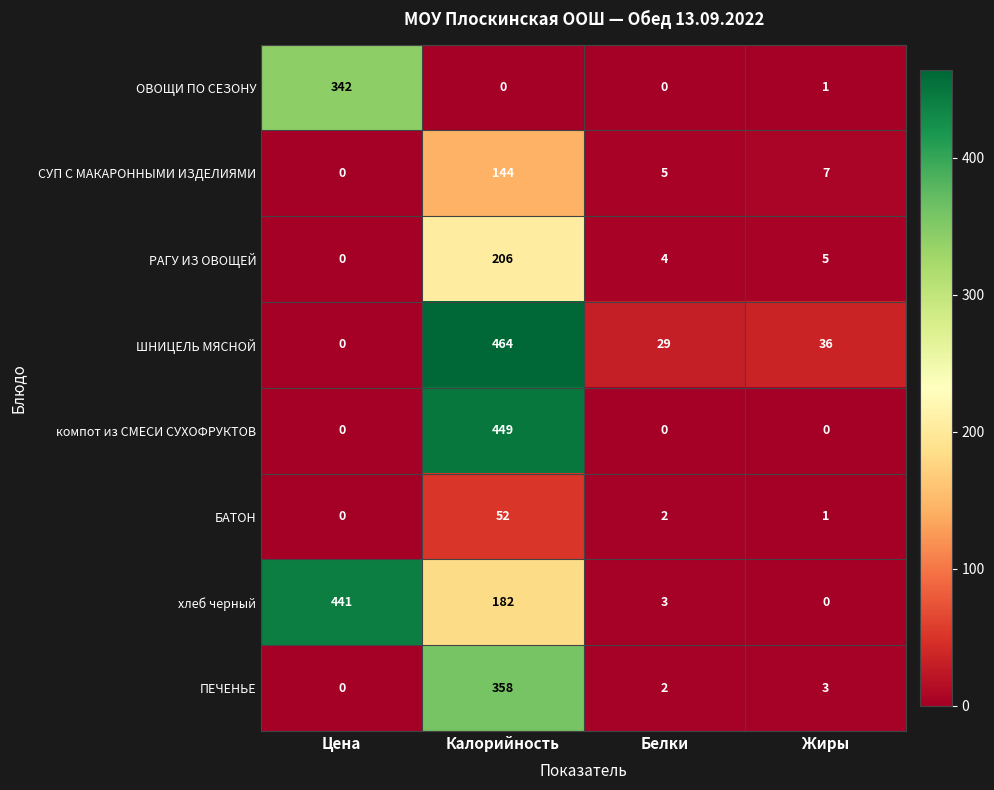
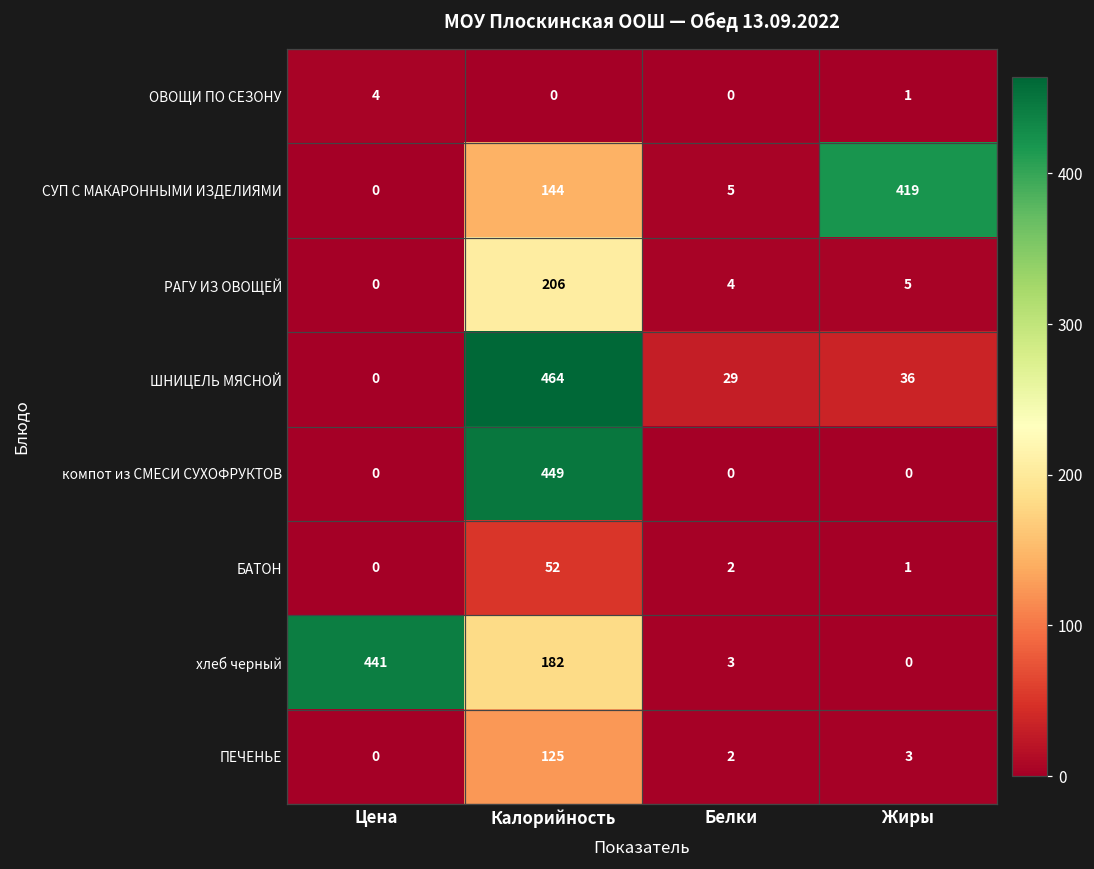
  {
    "ОВОЩИ ПО СЕЗОНУ": {
-     "Цена": 342,
+     "Цена": 4,
      "Калорийность": 0,
      "Белки": 0,
      "Жиры": 1
    },
    "СУП С МАКАРОННЫМИ ИЗДЕЛИЯМИ": {
      "Цена": 0,
      "Калорийность": 144,
      "Белки": 5,
-     "Жиры": 7
+     "Жиры": 419
    },
    "РАГУ ИЗ ОВОЩЕЙ": {
      "Цена": 0,
      "Калорийность": 206,
      "Белки": 4,
      "Жиры": 5
    },
    "ШНИЦЕЛЬ МЯСНОЙ": {
      "Цена": 0,
      "Калорийность": 464,
      "Белки": 29,
      "Жиры": 36
    },
    "компот из СМЕСИ СУХОФРУКТОВ": {
      "Цена": 0,
      "Калорийность": 449,
      "Белки": 0,
      "Жиры": 0
    },
    "БАТОН": {
      "Цена": 0,
      "Калорийность": 52,
      "Белки": 2,
      "Жиры": 1
    },
    "хлеб черный": {
      "Цена": 441,
      "Калорийность": 182,
      "Белки": 3,
      "Жиры": 0
    },
    "ПЕЧЕНЬЕ": {
      "Цена": 0,
-     "Калорийность": 358,
+     "Калорийность": 125,
      "Белки": 2,
      "Жиры": 3
    }
  }
